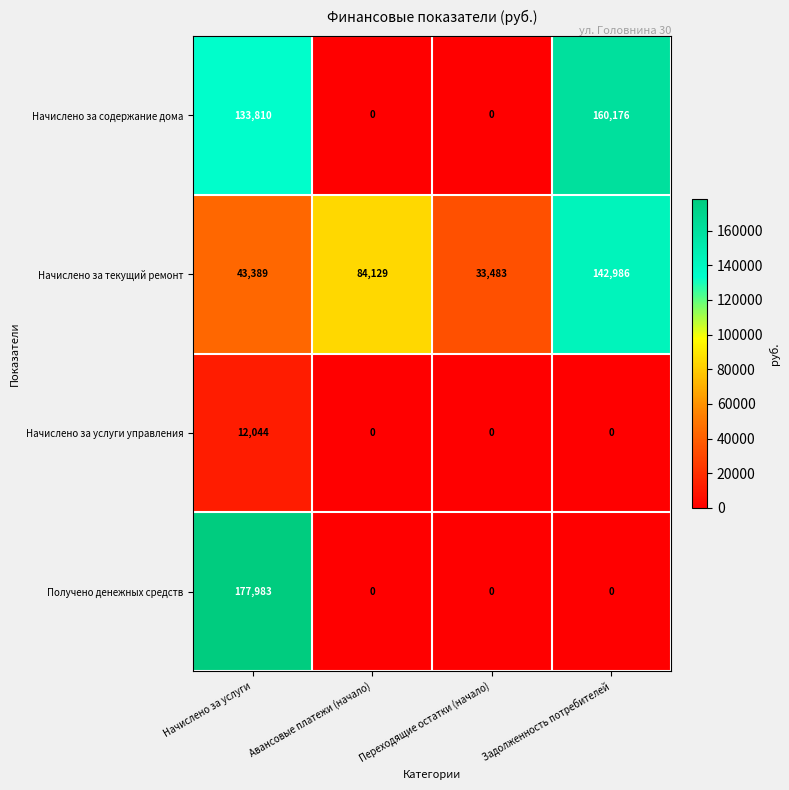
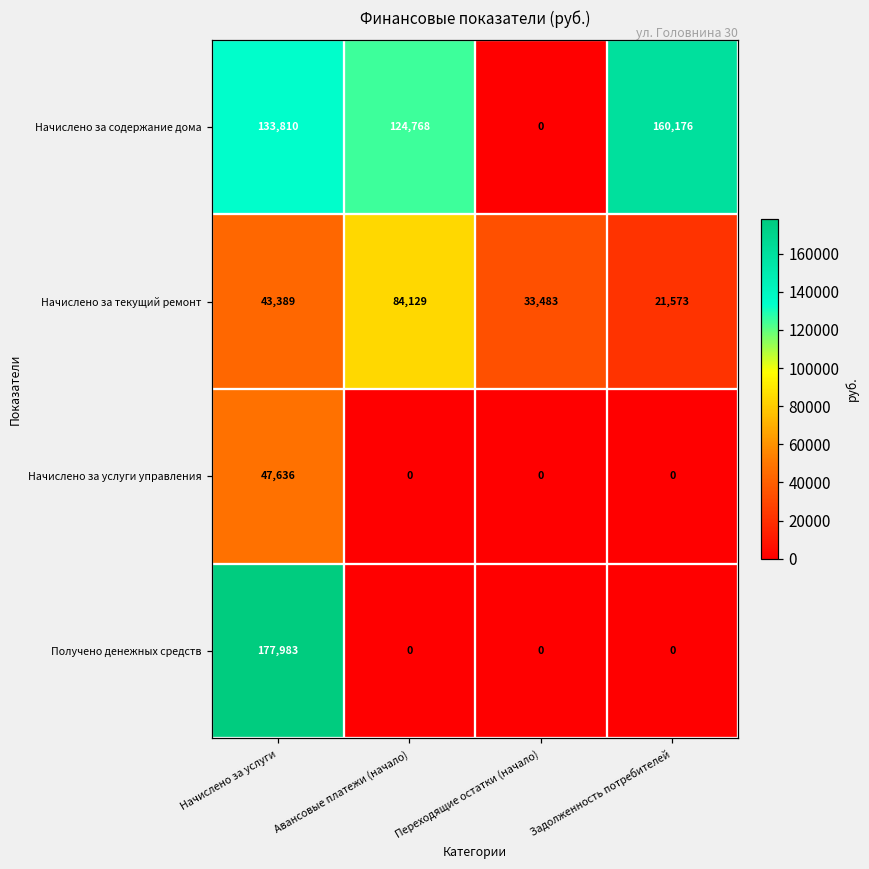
  {
    "Начислено за содержание дома": {
      "Начислено за услуги": "133,810",
-     "Авансовые платежи (начало)": "0",
+     "Авансовые платежи (начало)": "124,768",
      "Переходящие остатки (начало)": "0",
      "Задолженность потребителей": "160,176"
    },
    "Начислено за текущий ремонт": {
      "Начислено за услуги": "43,389",
      "Авансовые платежи (начало)": "84,129",
      "Переходящие остатки (начало)": "33,483",
-     "Задолженность потребителей": "142,986"
+     "Задолженность потребителей": "21,573"
    },
    "Начислено за услуги управления": {
-     "Начислено за услуги": "12,044",
+     "Начислено за услуги": "47,636",
      "Авансовые платежи (начало)": "0",
      "Переходящие остатки (начало)": "0",
      "Задолженность потребителей": "0"
    },
    "Получено денежных средств": {
      "Начислено за услуги": "177,983",
      "Авансовые платежи (начало)": "0",
      "Переходящие остатки (начало)": "0",
      "Задолженность потребителей": "0"
    }
  }
